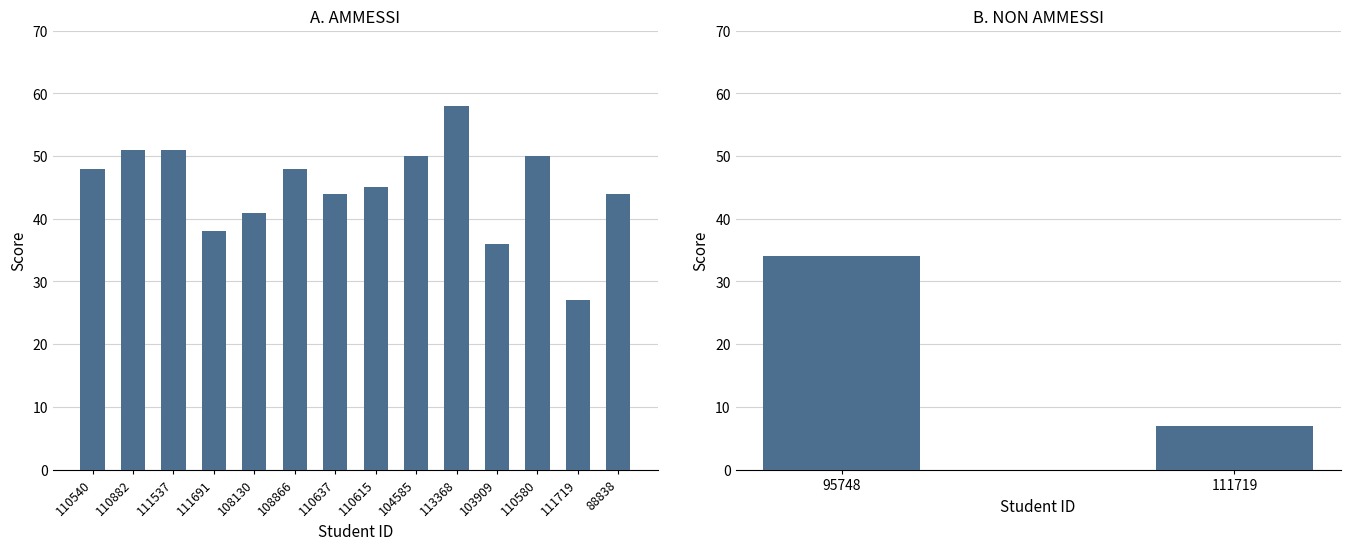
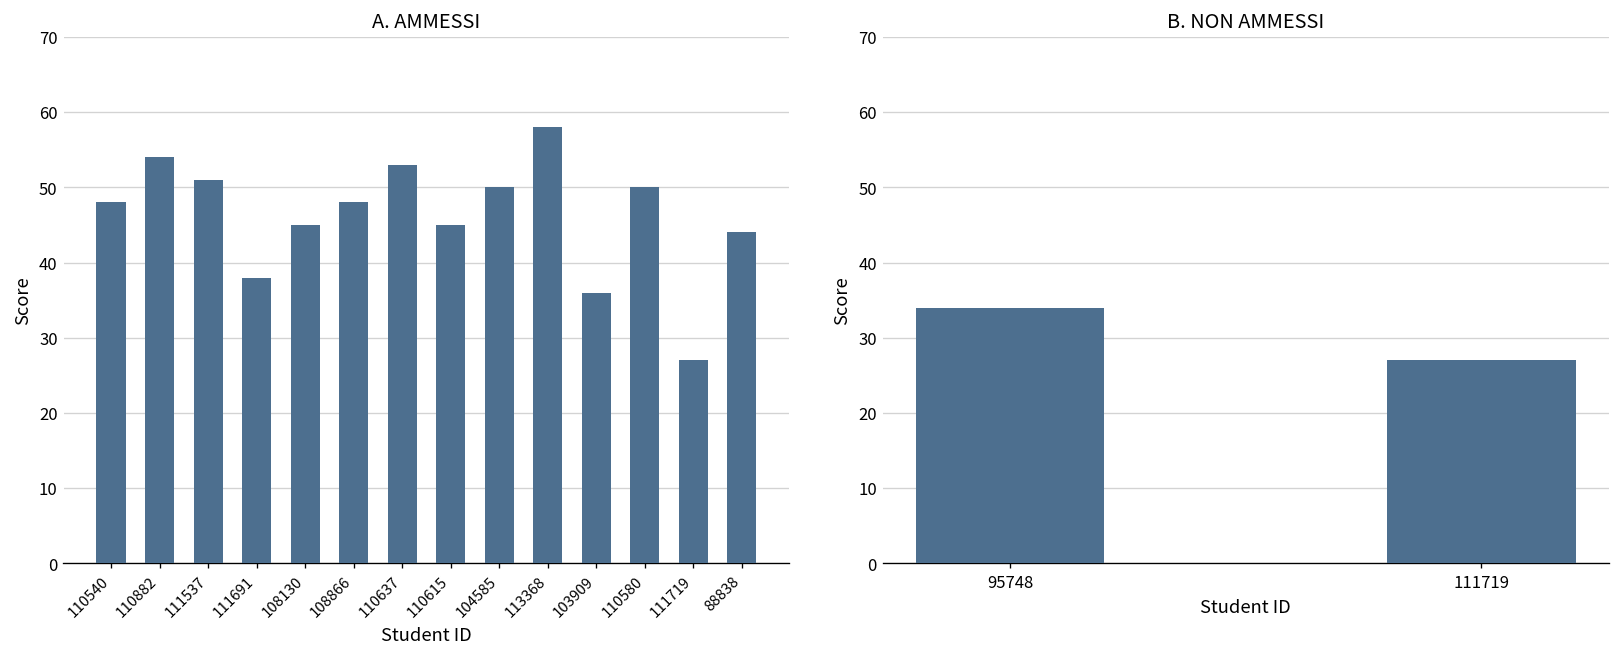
  {
    "A. AMMESSI": {
      "110540": 48,
-     "110882": 51,
+     "110882": 54,
      "111537": 51,
      "111691": 38,
-     "108130": 41,
+     "108130": 45,
      "108866": 48,
-     "110637": 44,
+     "110637": 53,
      "110615": 45,
      "104585": 50,
      "113368": 58,
      "103909": 36,
      "110580": 50,
      "111719": 27,
      "88838": 44
    },
    "B. NON AMMESSI": {
      "95748": 34,
-     "111719": 7
+     "111719": 27
    }
  }
